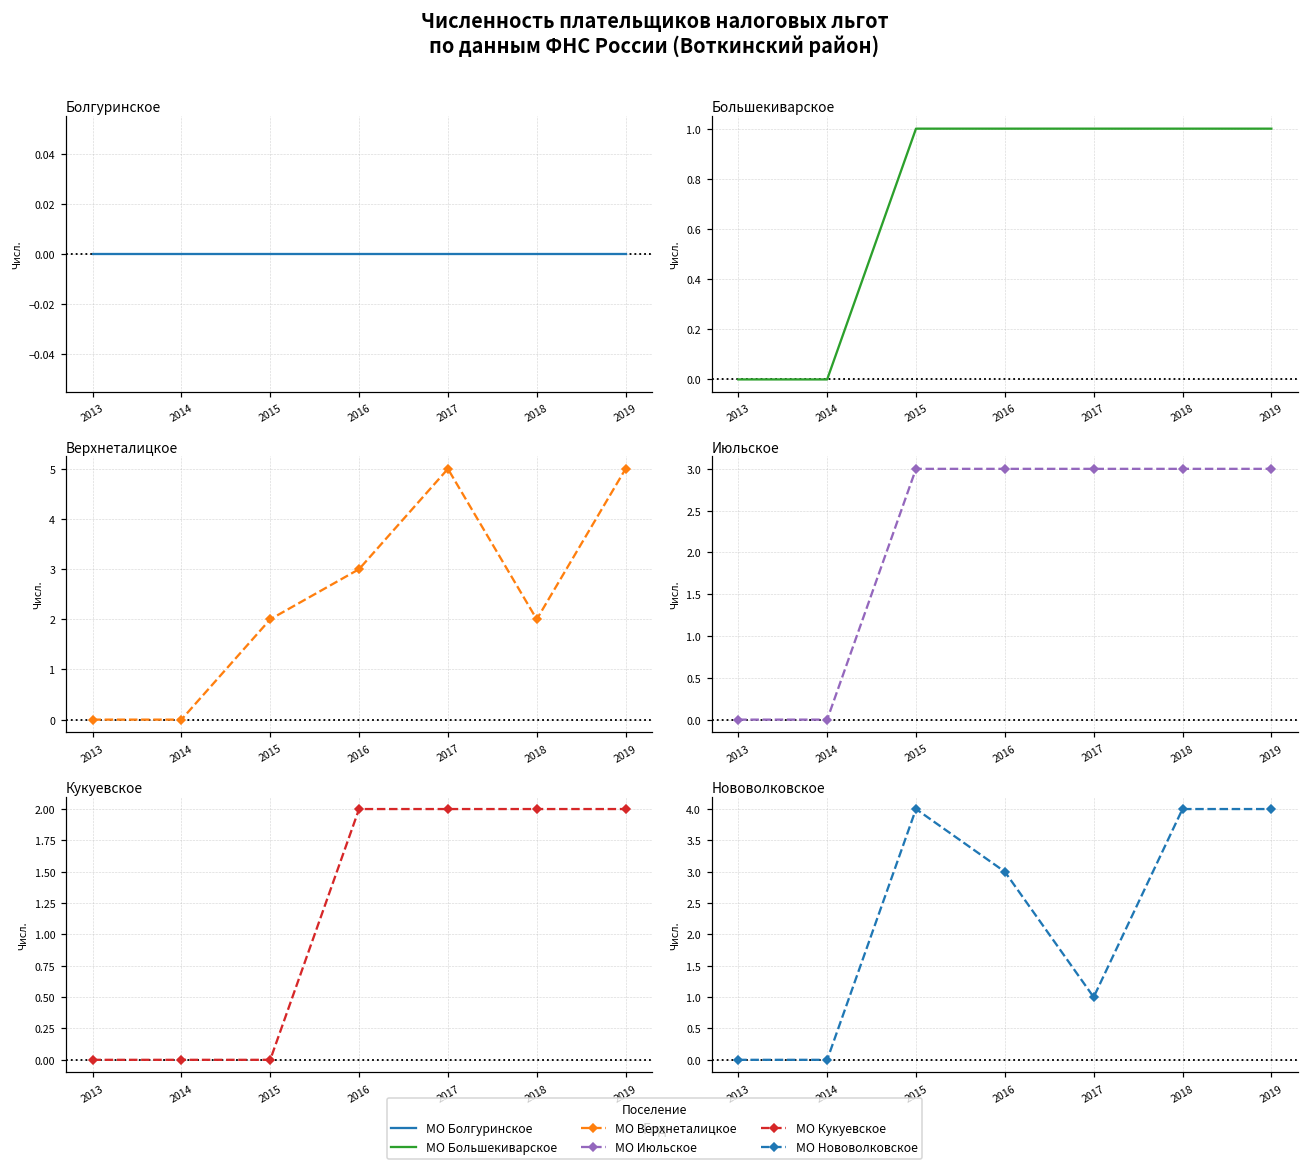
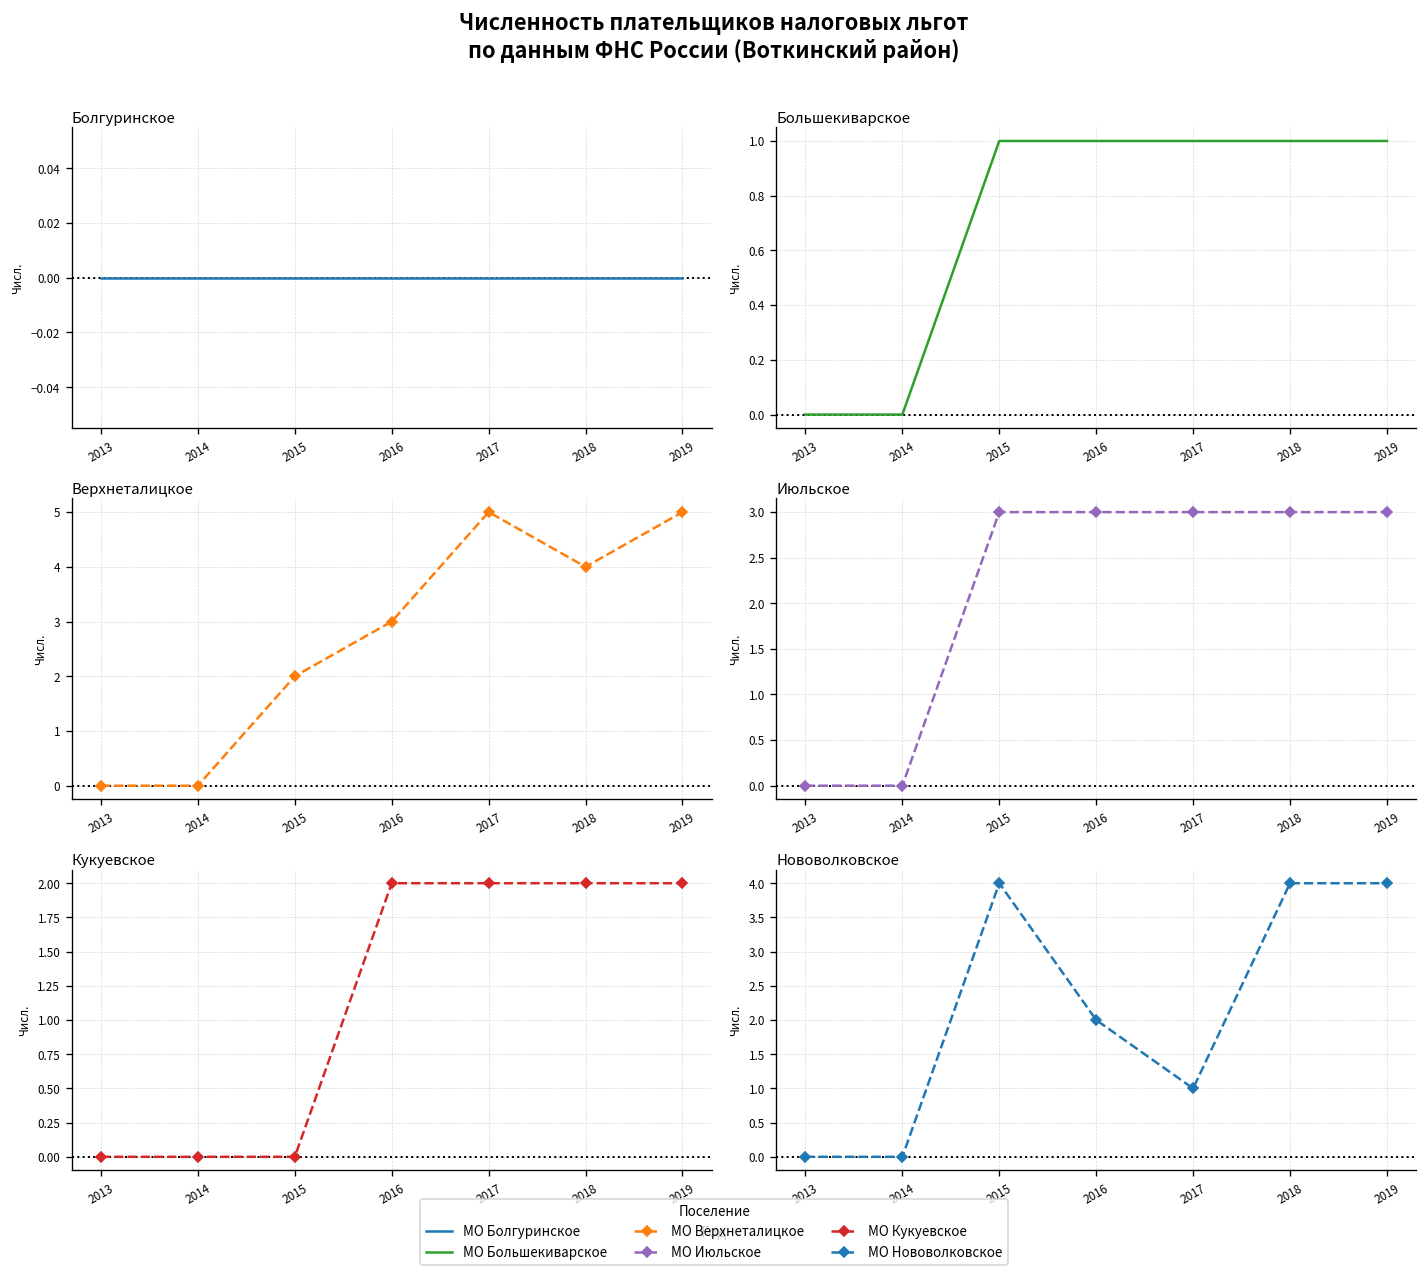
  {
    "Болгуринское": {
      "2013": 0.000,
      "2014": 0.000,
      "2015": 0.000,
      "2016": 0.000,
      "2017": 0.000,
      "2018": 0.000,
      "2019": 0.000
    },
    "Большекиварское": {
      "2013": 0.00,
      "2014": 0.00,
      "2015": 1.00,
      "2016": 1.00,
      "2017": 1.00,
      "2018": 1.00,
      "2019": 1.00
    },
    "Верхнеталицкое": {
      "2013": 0,
      "2014": 0,
      "2015": 2,
      "2016": 3,
      "2017": 5,
-     "2018": 2,
+     "2018": 4,
      "2019": 5
    },
    "Июльское": {
      "2013": 0.0,
      "2014": 0.0,
      "2015": 3.0,
      "2016": 3.0,
      "2017": 3.0,
      "2018": 3.0,
      "2019": 3.0
    },
    "Кукуевское": {
      "2013": 0.00,
      "2014": 0.00,
      "2015": 0.00,
      "2016": 2.00,
      "2017": 2.00,
      "2018": 2.00,
      "2019": 2.00
    },
    "Нововолковское": {
      "2013": 0,
      "2014": 0,
      "2015": 4,
-     "2016": 3,
+     "2016": 2,
      "2017": 1,
      "2018": 4,
      "2019": 4
    }
  }
